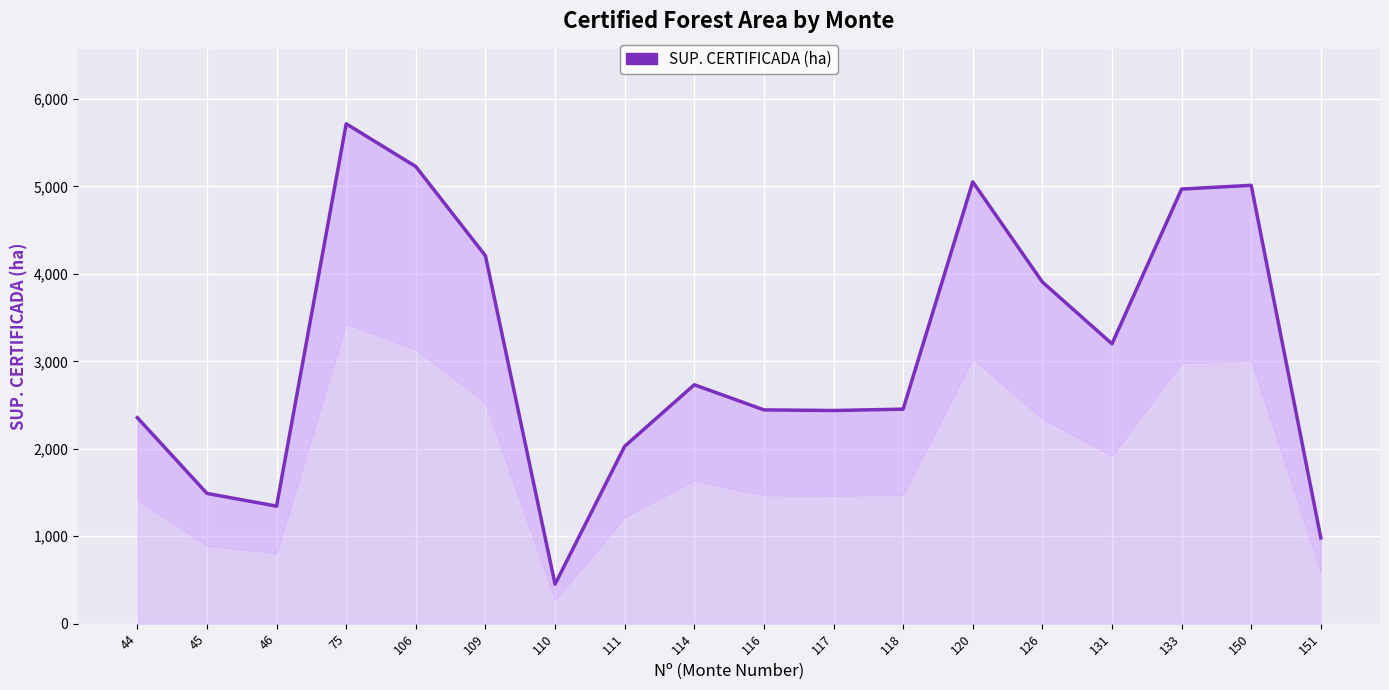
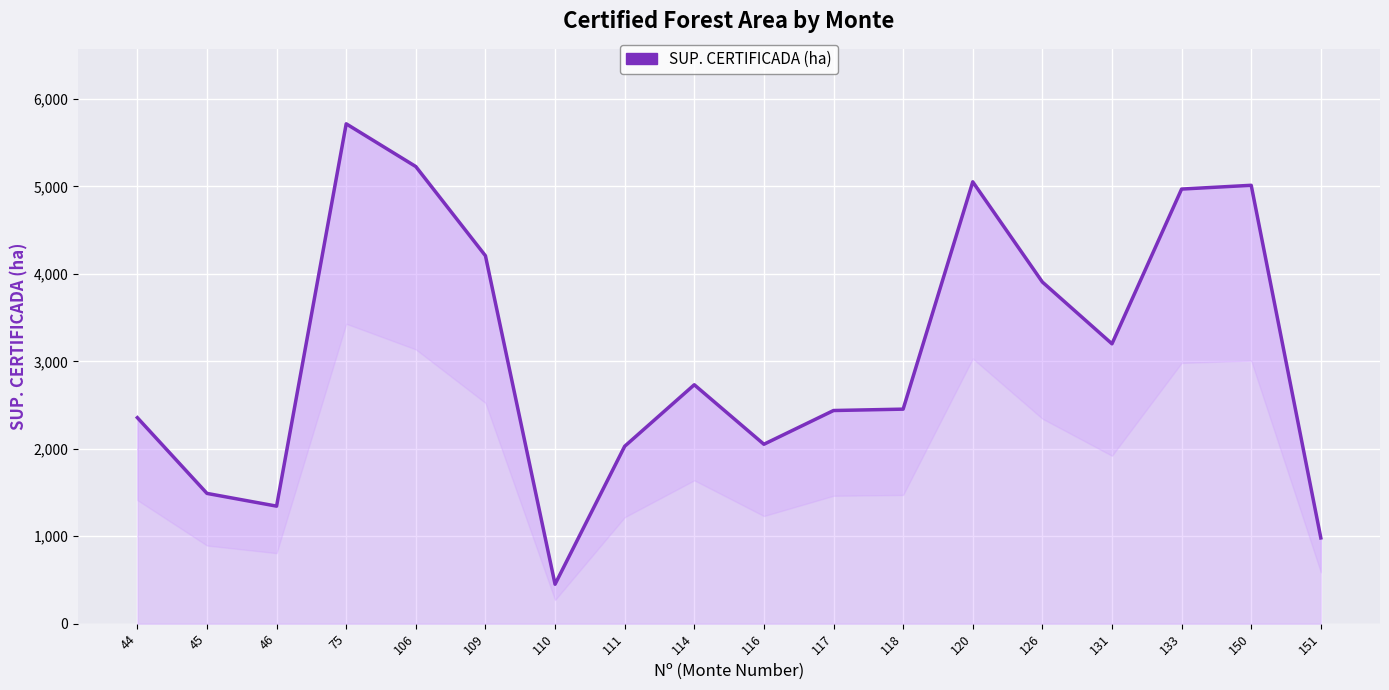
  {
    "44": "2,400",
    "45": "1,500",
    "46": "1,300",
    "75": "5,700",
    "106": "5,200",
    "109": "4,200",
    "110": "500",
    "111": "2,000",
    "114": "2,700",
-   "116": "2,400",
+   "116": "2,100",
    "117": "2,400",
    "118": "2,500",
    "120": "5,100",
    "126": "3,900",
    "131": "3,200",
    "133": "5,000",
    "150": "5,000",
    "151": "1,000"
  }
